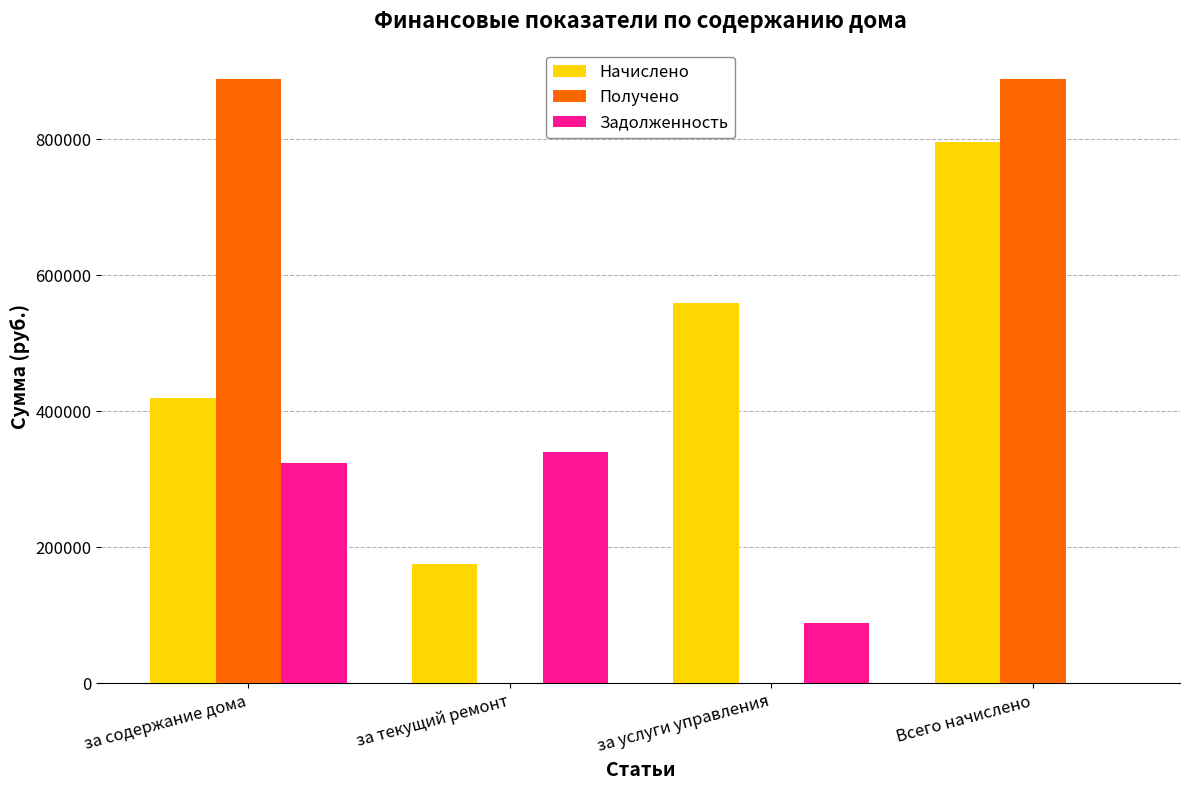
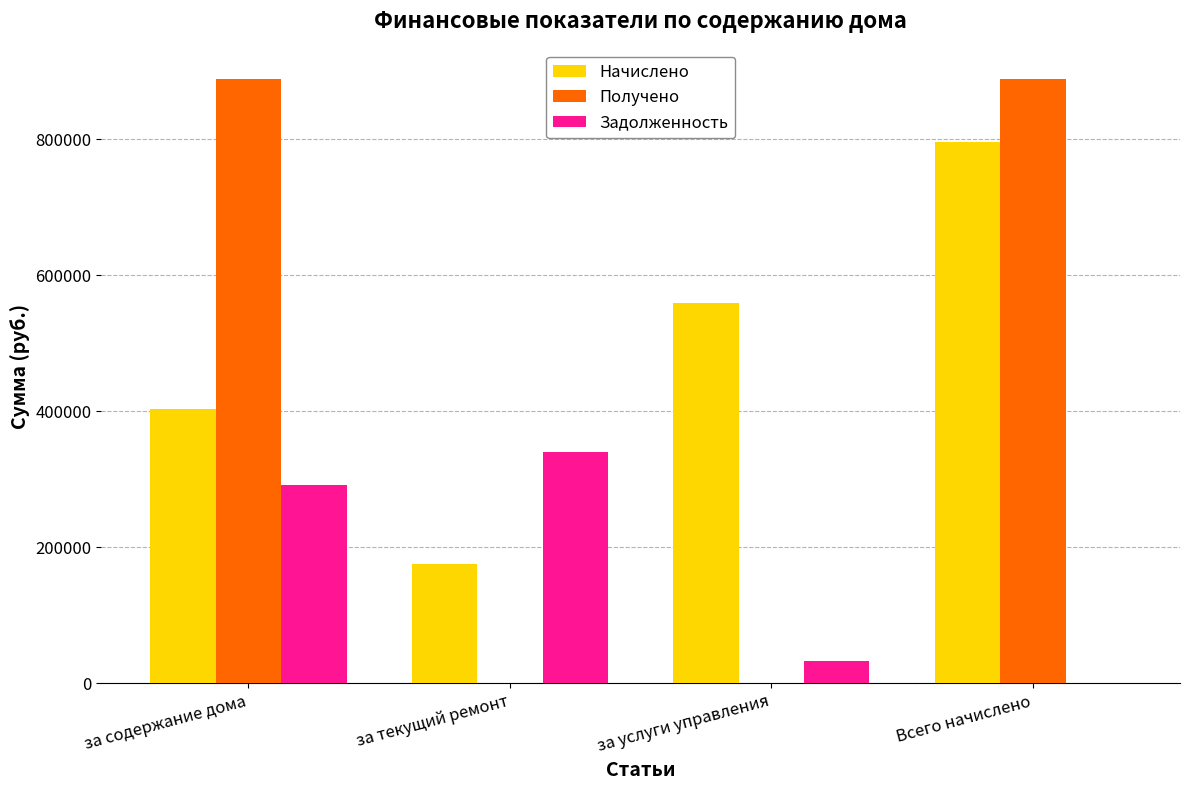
  {
    "Начислено": {
-     "за содержание дома": 420000,
+     "за содержание дома": 400000,
      "за текущий ремонт": 180000,
      "за услуги управления": 560000,
      "Всего начислено": 800000
    },
    "Получено": {
      "за содержание дома": 890000,
      "за текущий ремонт": 0,
      "за услуги управления": 0,
      "Всего начислено": 890000
    },
    "Задолженность": {
-     "за содержание дома": 320000,
+     "за содержание дома": 290000,
      "за текущий ремонт": 340000,
-     "за услуги управления": 90000,
+     "за услуги управления": 30000,
      "Всего начислено": 0
    }
  }
